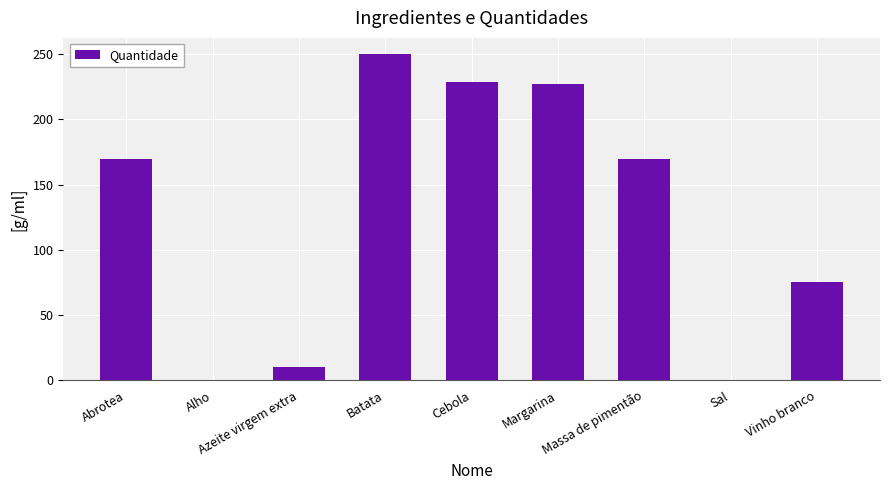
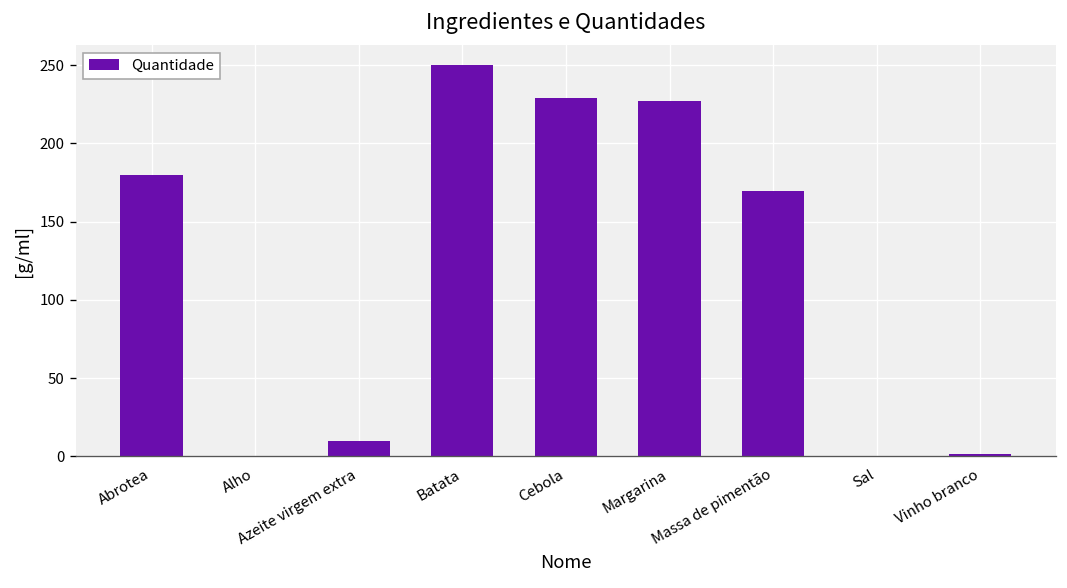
  {
-   "Abrotea": 170,
+   "Abrotea": 180,
    "Azeite virgem extra": 10,
    "Batata": 250,
    "Cebola": 229,
    "Margarina": 227,
    "Massa de pimentão": 170,
-   "Vinho branco": 75
+   "Vinho branco": 2
  }
